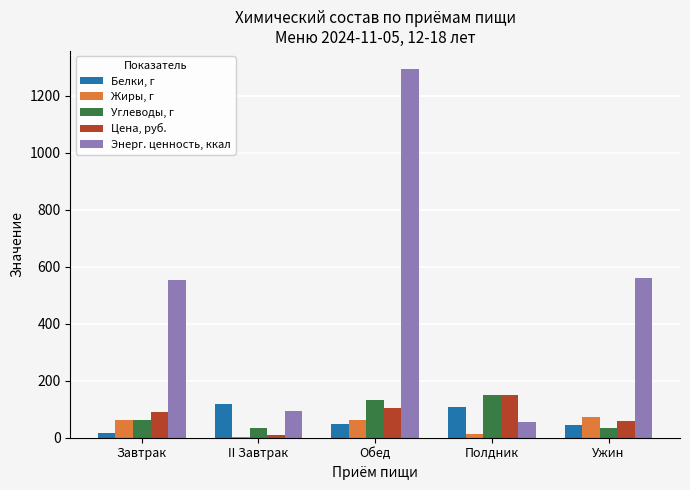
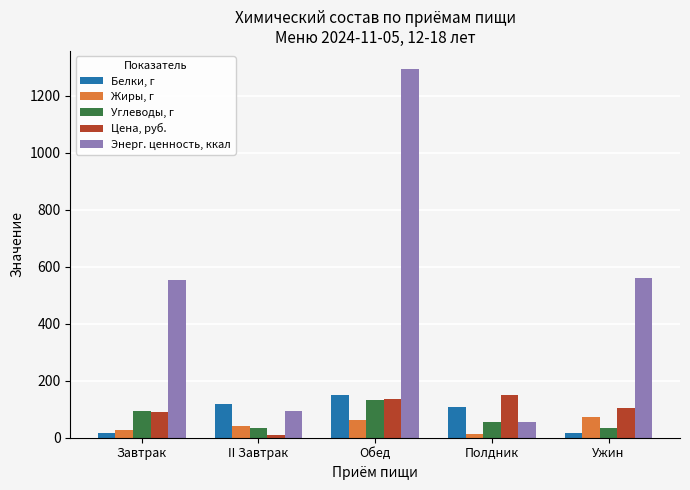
  {
    "Белки, г": {
      "Завтрак": 20,
      "II Завтрак": 120,
-     "Обед": 50,
+     "Обед": 150,
      "Полдник": 110,
-     "Ужин": 50
+     "Ужин": 20
    },
    "Жиры, г": {
-     "Завтрак": 60,
-     "II Завтрак": 0,
+     "Завтрак": 30,
+     "II Завтрак": 40,
      "Обед": 60,
      "Полдник": 10,
      "Ужин": 70
    },
    "Углеводы, г": {
-     "Завтрак": 60,
+     "Завтрак": 90,
      "II Завтрак": 30,
      "Обед": 130,
-     "Полдник": 150,
+     "Полдник": 50,
      "Ужин": 30
    },
    "Цена, руб.": {
      "Завтрак": 90,
-     "Обед": 110,
+     "Обед": 130,
      "Полдник": 150,
-     "Ужин": 60
+     "Ужин": 110
    },
    "Энерг. ценность, ккал": {
      "Завтрак": 550,
      "II Завтрак": 90,
      "Обед": 1290,
      "Полдник": 60,
      "Ужин": 560
    }
  }
